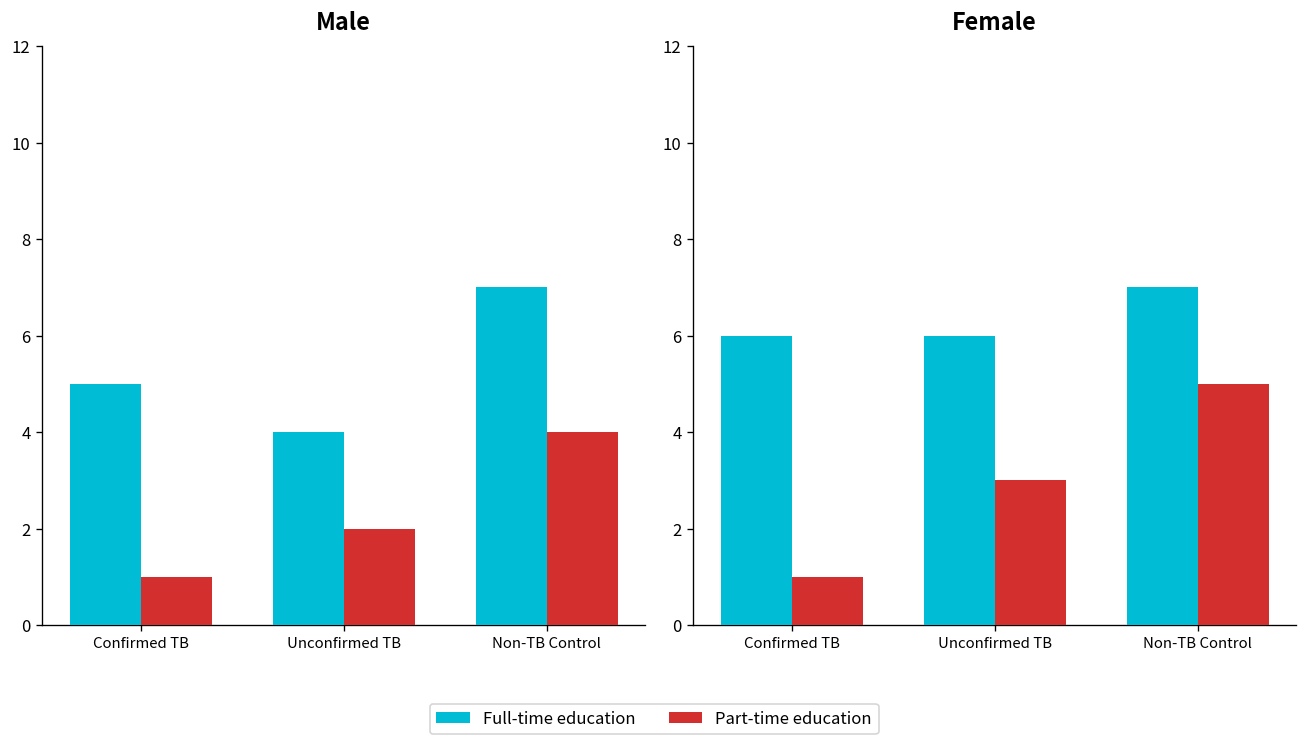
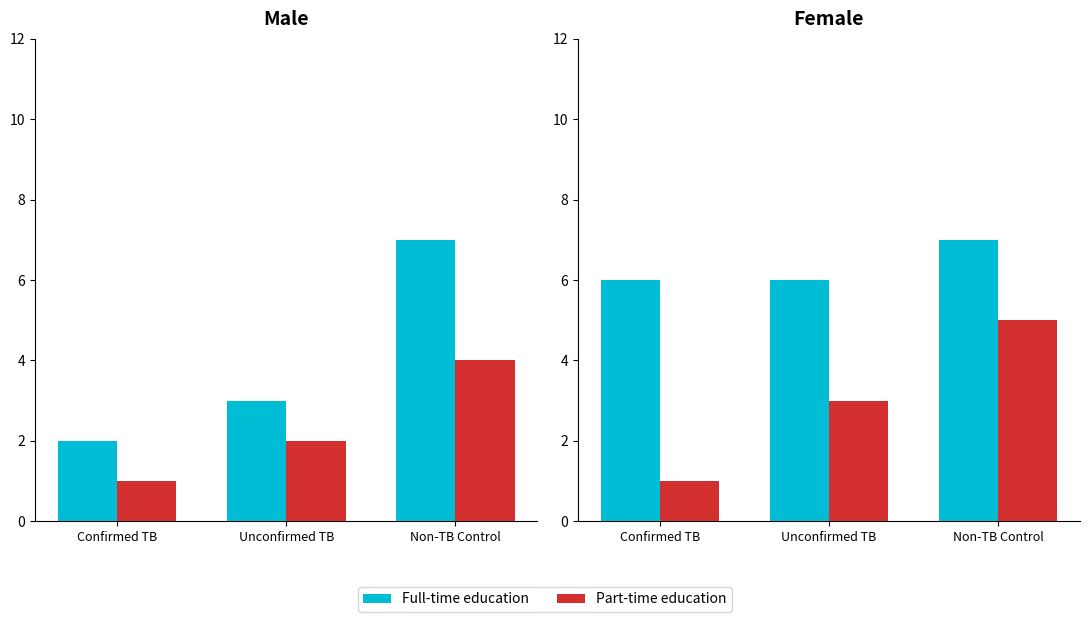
  {
    "Male": {
      "Full-time education": {
-       "Confirmed TB": 5,
-       "Unconfirmed TB": 4,
+       "Confirmed TB": 2,
+       "Unconfirmed TB": 3,
        "Non-TB Control": 7
      },
      "Part-time education": {
        "Confirmed TB": 1,
        "Unconfirmed TB": 2,
        "Non-TB Control": 4
      }
    },
    "Female": {
      "Full-time education": {
        "Confirmed TB": 6.0,
        "Unconfirmed TB": 6.0,
        "Non-TB Control": 7.0
      },
      "Part-time education": {
        "Confirmed TB": 1.0,
        "Unconfirmed TB": 3.0,
        "Non-TB Control": 5.0
      }
    }
  }
